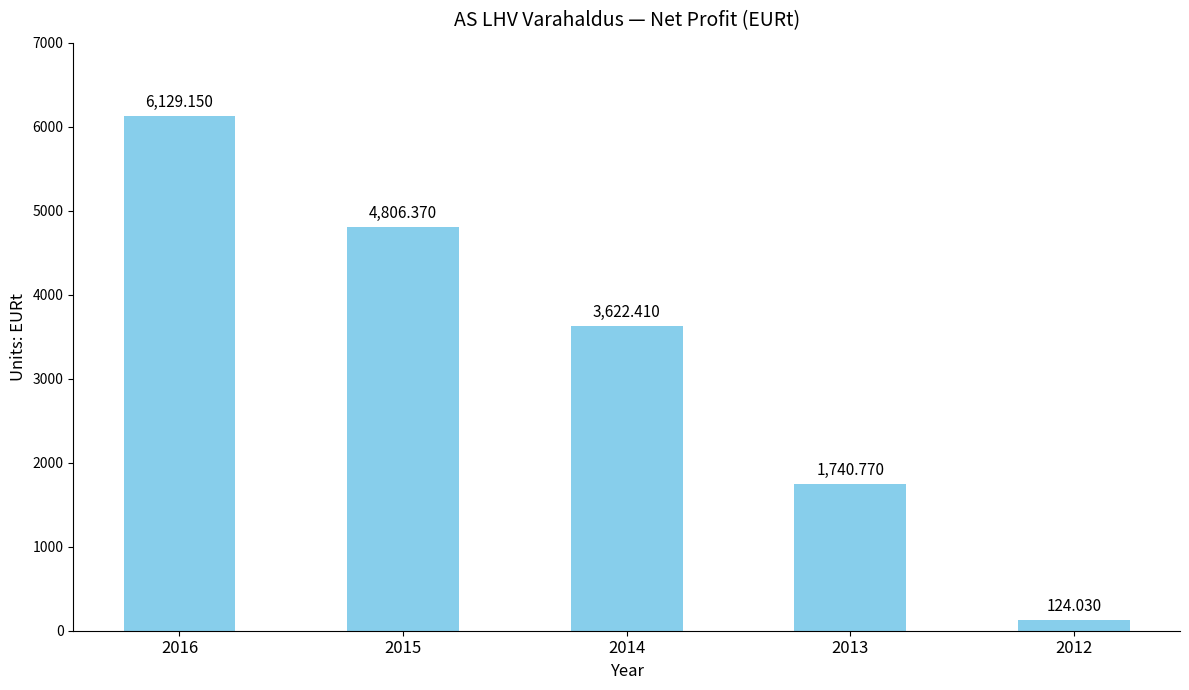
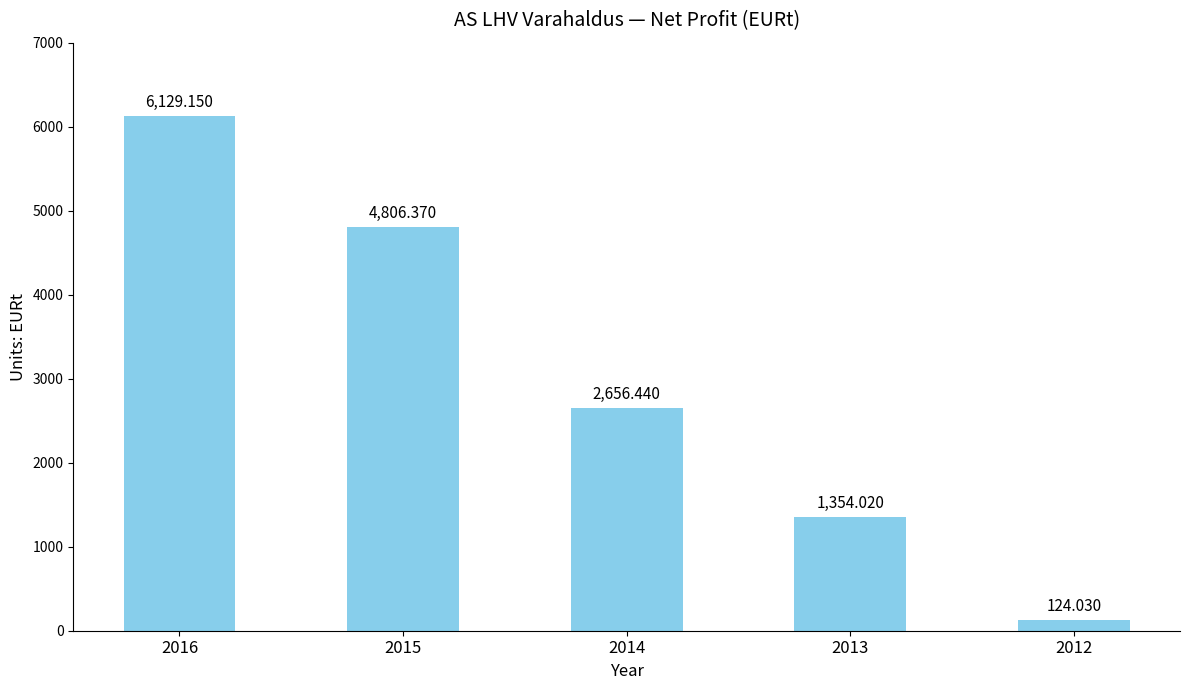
  {
    "2016": "6,129.150",
    "2015": "4,806.370",
-   "2014": "3,622.410",
-   "2013": "1,740.770",
+   "2014": "2,656.440",
+   "2013": "1,354.020",
    "2012": "124.030"
  }
